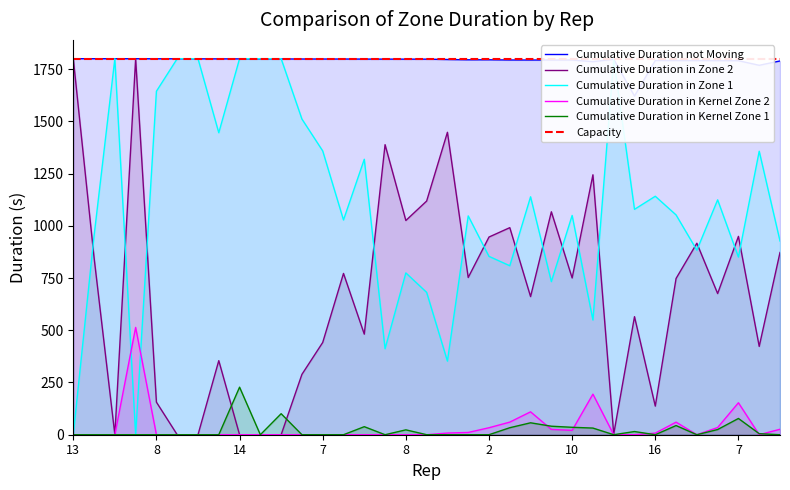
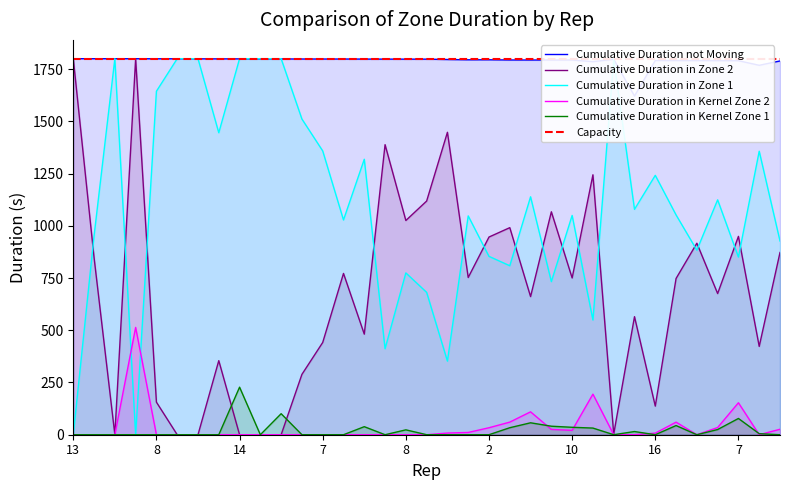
  {
    "Cumulative Duration in Zone 2": {
      "16": 140
    },
    "Cumulative Duration in Zone 1": {
-     "16": 1140
+     "16": 1240
    }
  }
